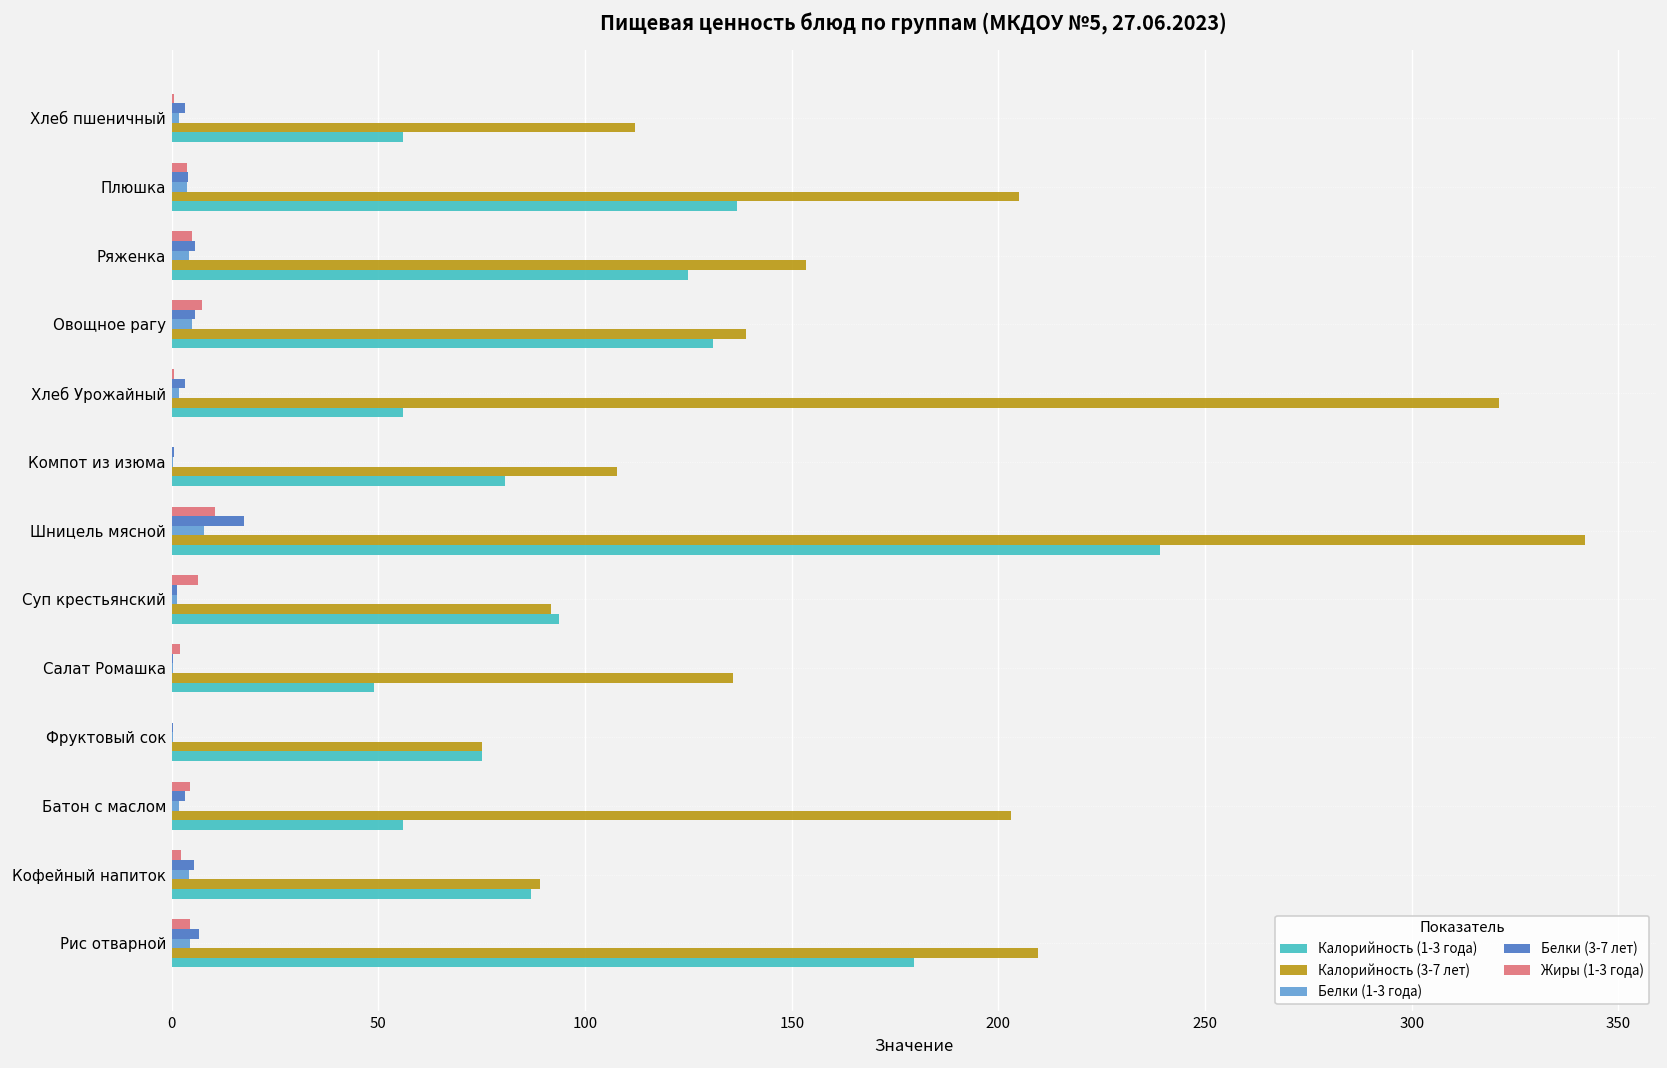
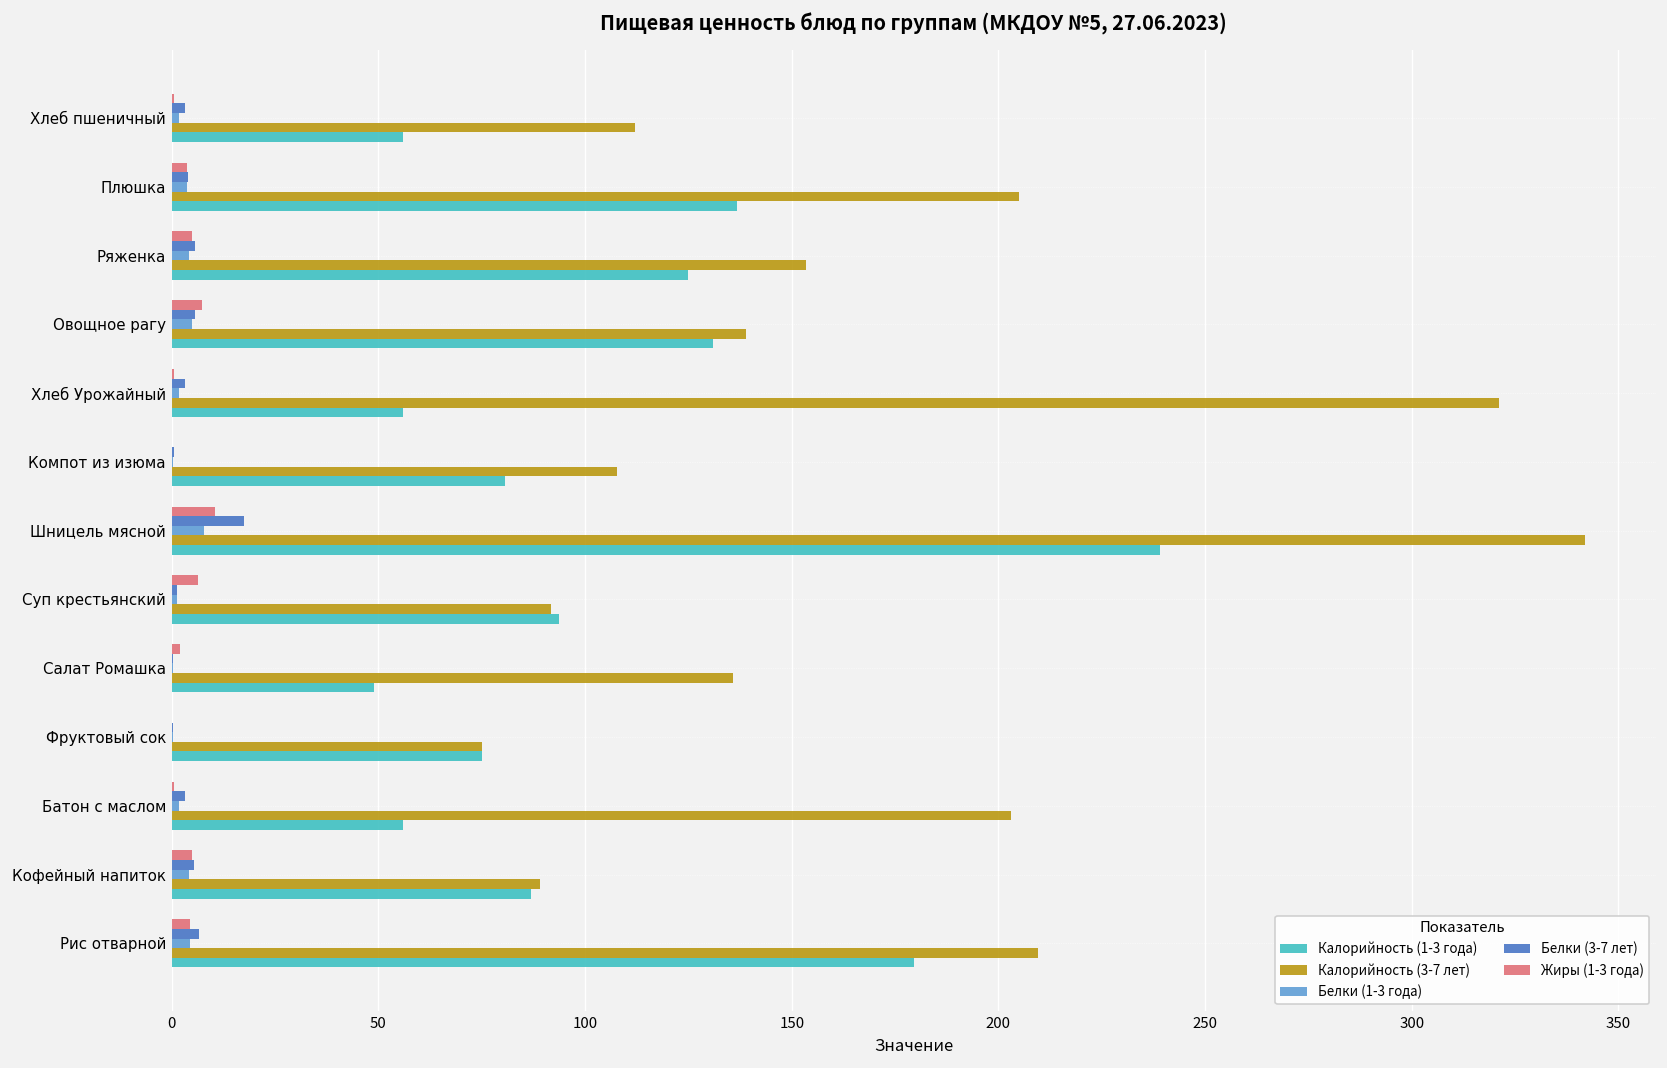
  {
    "Калорийность (3-7 лет)": {
      "Хлеб пшеничный": 112,
      "Плюшка": 205,
      "Ряженка": 153,
      "Овощное рагу": 139,
      "Хлеб Урожайный": 321,
      "Компот из изюма": 108,
      "Шницель мясной": 342,
      "Суп крестьянский": 92,
      "Салат Ромашка": 136,
      "Фруктовый сок": 75,
      "Батон с маслом": 203,
      "Кофейный напиток": 89,
      "Рис отварной": 210
    },
    "Жиры (1-3 года)": {
      "Плюшка": 4,
      "Ряженка": 5,
      "Овощное рагу": 7,
      "Компот из изюма": 0,
      "Шницель мясной": 10,
      "Суп крестьянский": 6,
      "Салат Ромашка": 2,
      "Фруктовый сок": 0,
-     "Батон с маслом": 4,
-     "Кофейный напиток": 2,
+     "Батон с маслом": 1,
+     "Кофейный напиток": 5,
      "Рис отварной": 5
    }
  }
